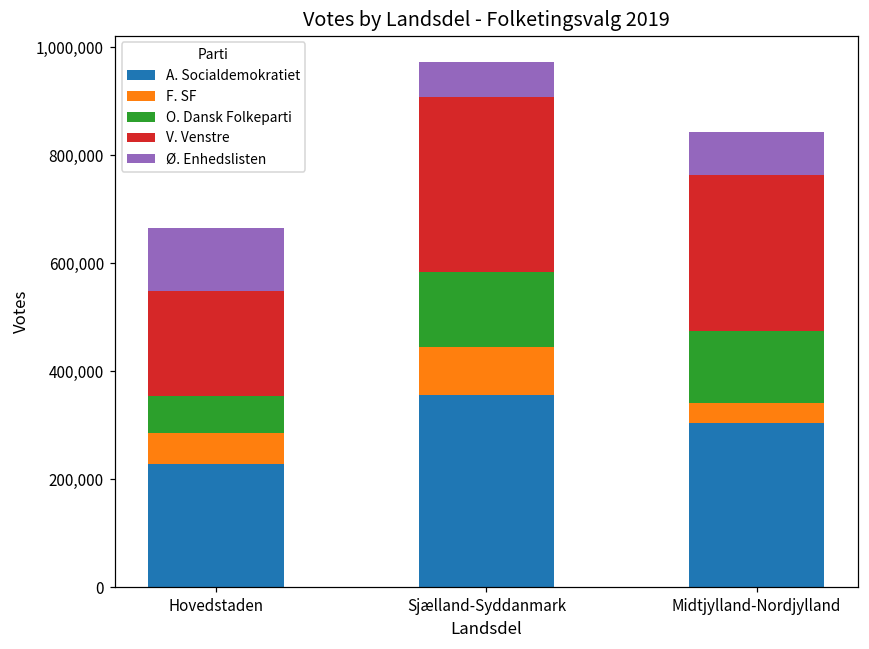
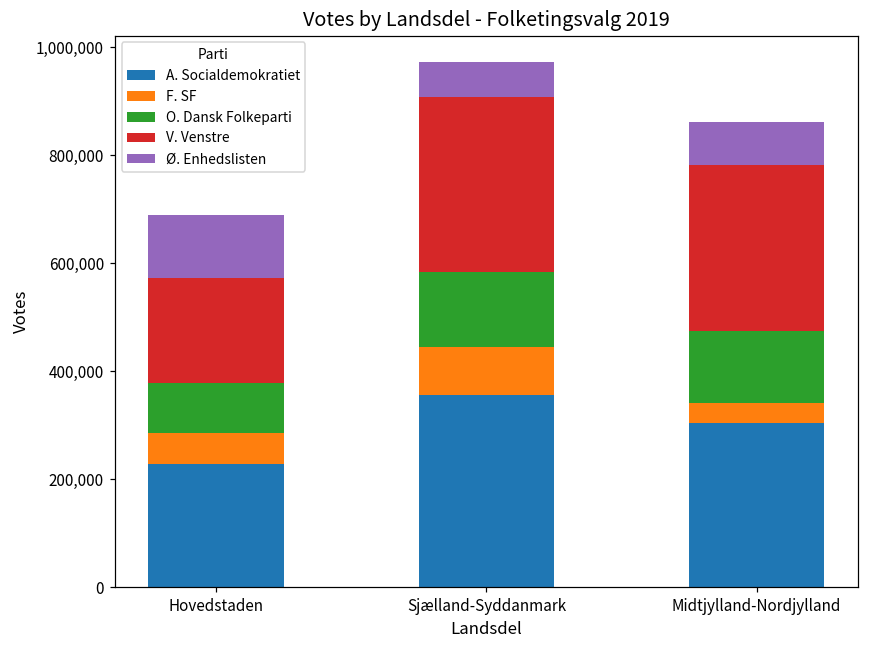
  {
    "A. Socialdemokratiet": {
      "Hovedstaden": "230,000",
      "Sjælland-Syddanmark": "360,000",
      "Midtjylland-Nordjylland": "300,000"
    },
    "F. SF": {
      "Hovedstaden": "60,000",
      "Sjælland-Syddanmark": "90,000",
      "Midtjylland-Nordjylland": "40,000"
    },
    "O. Dansk Folkeparti": {
-     "Hovedstaden": "70,000",
+     "Hovedstaden": "90,000",
      "Sjælland-Syddanmark": "140,000",
      "Midtjylland-Nordjylland": "130,000"
    },
    "V. Venstre": {
      "Hovedstaden": "200,000",
      "Sjælland-Syddanmark": "320,000",
-     "Midtjylland-Nordjylland": "290,000"
+     "Midtjylland-Nordjylland": "310,000"
    },
    "Ø. Enhedslisten": {
      "Hovedstaden": "120,000",
      "Sjælland-Syddanmark": "70,000",
      "Midtjylland-Nordjylland": "80,000"
    }
  }
